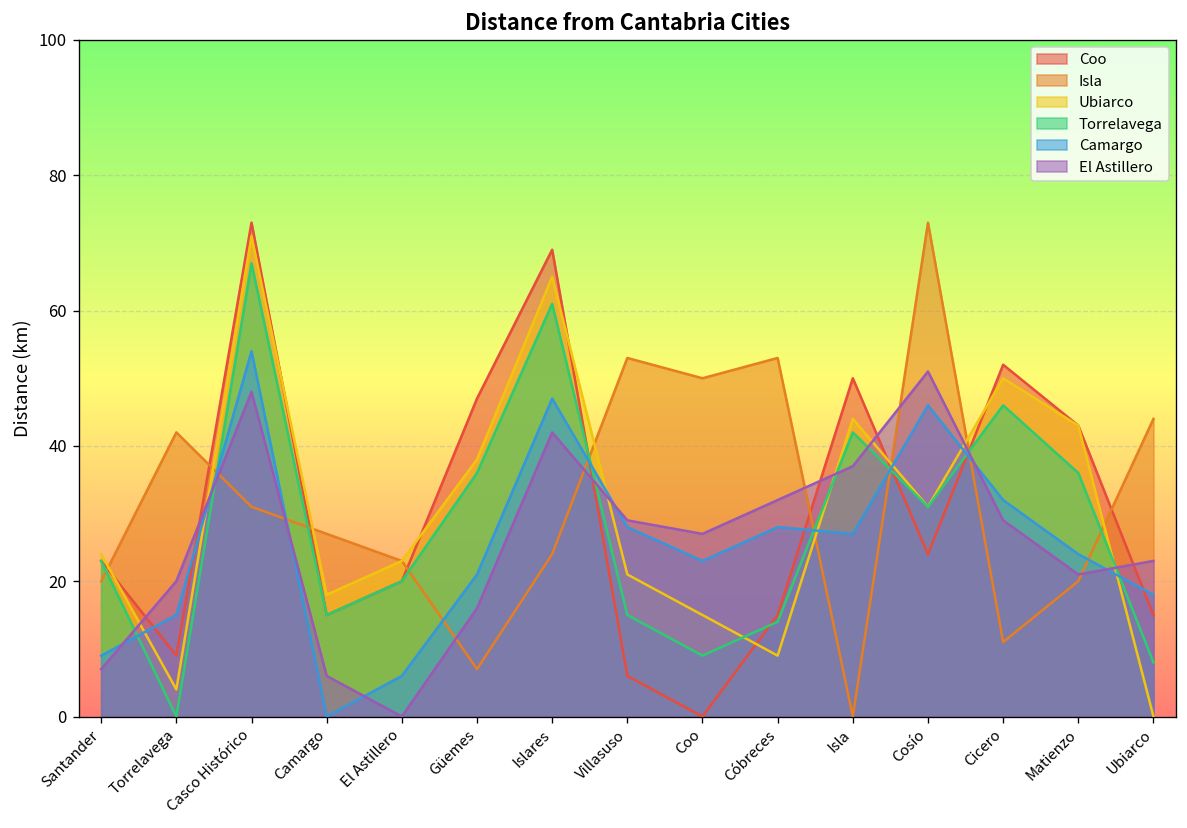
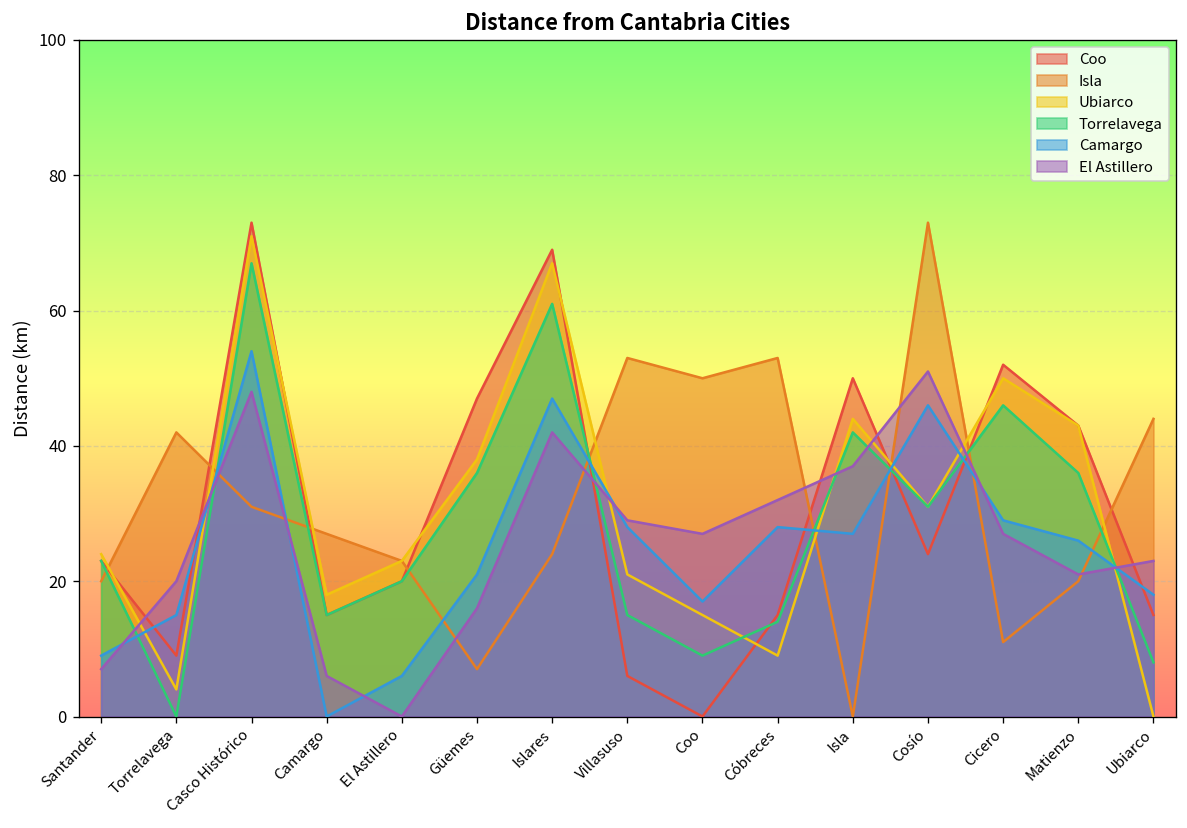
  {
    "Ubiarco": {
      "Santander": 24,
      "Torrelavega": 4,
      "Casco Histórico": 71,
      "Camargo": 18,
      "Güemes": 38,
-     "Islares": 65,
+     "Islares": 67,
      "Villasuso": 21,
      "Coo": 15,
      "Cóbreces": 9,
      "Isla": 44,
      "Cicero": 50,
      "Ubiarco": 0
    },
    "Torrelavega": {
      "Torrelavega": 0,
      "Casco Histórico": 67,
      "Güemes": 36,
      "Islares": 61,
      "Villasuso": 15,
      "Coo": 9,
      "Cóbreces": 14,
      "Isla": 42,
      "Cicero": 46,
      "Matienzo": 36,
      "Ubiarco": 8
    },
    "Camargo": {
      "Santander": 9,
      "Torrelavega": 15,
      "Casco Histórico": 54,
      "Camargo": 0,
      "El Astillero": 6,
      "Güemes": 21,
      "Islares": 47,
      "Villasuso": 28,
-     "Coo": 23,
+     "Coo": 17,
      "Cóbreces": 28,
      "Isla": 27,
      "Cosío": 46,
-     "Cicero": 32,
-     "Matienzo": 24,
+     "Cicero": 29,
+     "Matienzo": 26,
      "Ubiarco": 18
    },
    "El Astillero": {
      "Santander": 7,
      "Torrelavega": 20,
      "Casco Histórico": 48,
      "Camargo": 6,
      "El Astillero": 0,
      "Güemes": 16,
      "Islares": 42,
      "Villasuso": 29,
      "Coo": 27,
      "Cóbreces": 32,
      "Isla": 37,
      "Cosío": 51,
-     "Cicero": 29,
+     "Cicero": 27,
      "Matienzo": 21,
      "Ubiarco": 23
    }
  }
